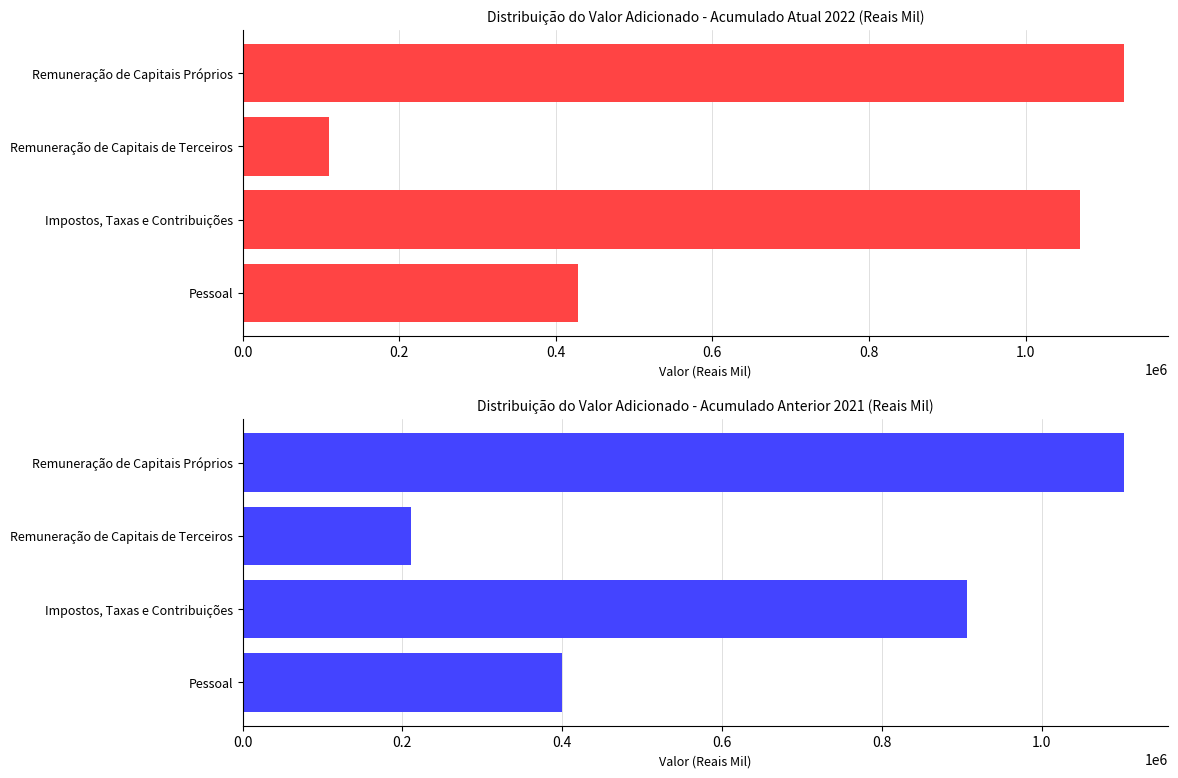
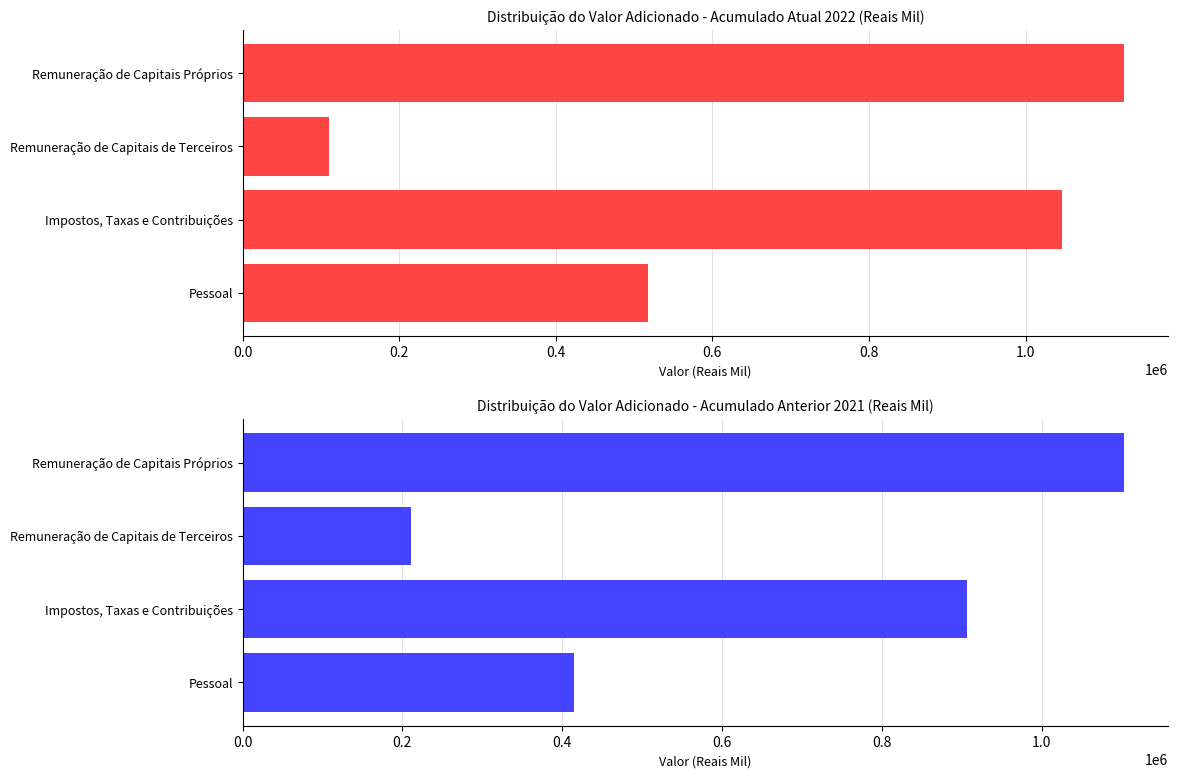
  {
    "Distribuição do Valor Adicionado - Acumulado Atual 2022 (Reais Mil)": {
      "Remuneração de Capitais Próprios": 1130000,
      "Remuneração de Capitais de Terceiros": 110000,
-     "Impostos, Taxas e Contribuições": 1070000,
-     "Pessoal": 430000
+     "Impostos, Taxas e Contribuições": 1050000,
+     "Pessoal": 520000
    },
    "Distribuição do Valor Adicionado - Acumulado Anterior 2021 (Reais Mil)": {
      "Remuneração de Capitais Próprios": 1100000,
      "Remuneração de Capitais de Terceiros": 210000,
      "Impostos, Taxas e Contribuições": 910000,
-     "Pessoal": 400000
+     "Pessoal": 410000
    }
  }
